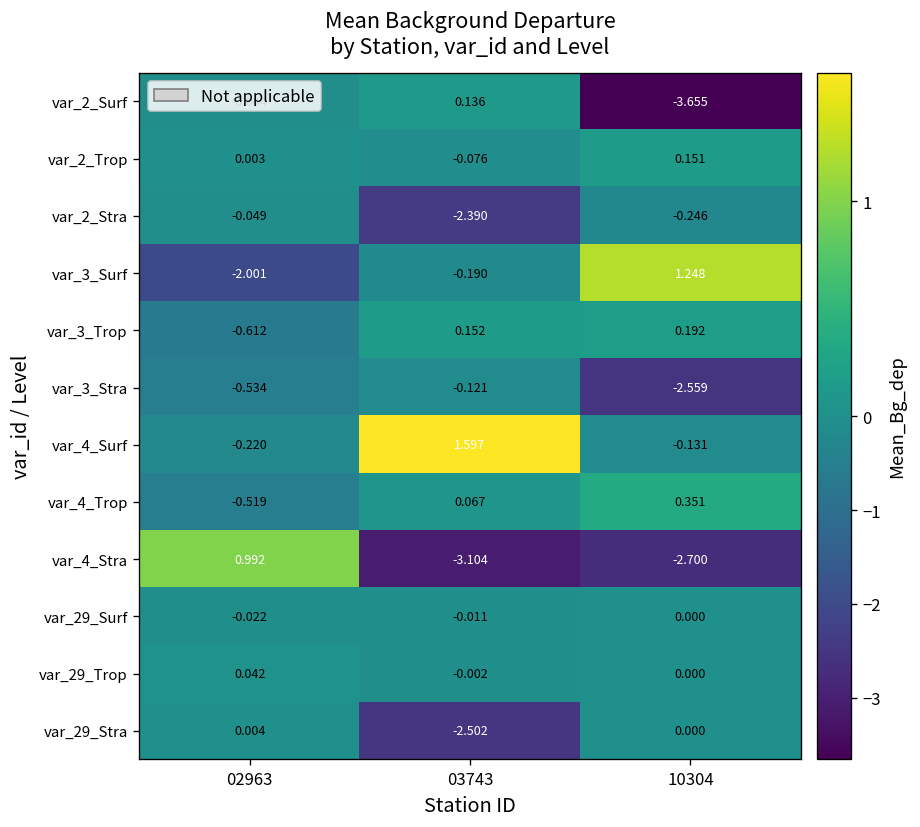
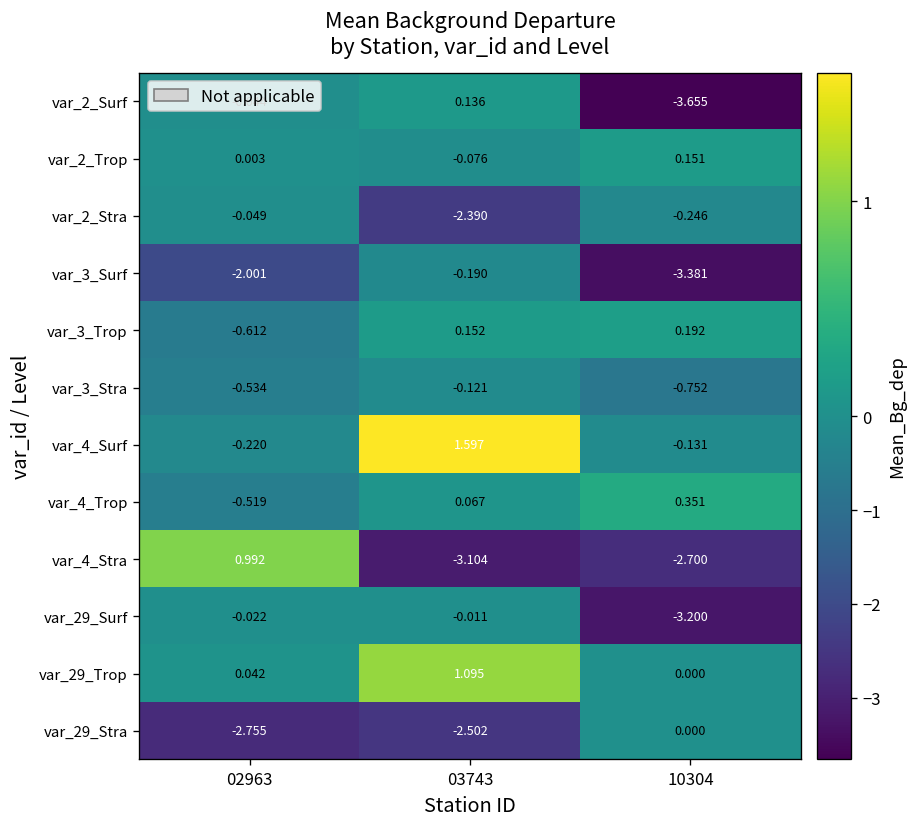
  {
    "var_2_Surf": {
      "03743": 0.136,
      "10304": -3.655
    },
    "var_2_Trop": {
      "02963": 0.003,
      "03743": -0.076,
      "10304": 0.151
    },
    "var_2_Stra": {
      "02963": -0.049,
      "03743": -2.390,
      "10304": -0.246
    },
    "var_3_Surf": {
      "02963": -2.001,
      "03743": -0.190,
-     "10304": 1.248
+     "10304": -3.381
    },
    "var_3_Trop": {
      "02963": -0.612,
      "03743": 0.152,
      "10304": 0.192
    },
    "var_3_Stra": {
      "02963": -0.534,
      "03743": -0.121,
-     "10304": -2.559
+     "10304": -0.752
    },
    "var_4_Surf": {
      "02963": -0.220,
      "03743": 1.597,
      "10304": -0.131
    },
    "var_4_Trop": {
      "02963": -0.519,
      "03743": 0.067,
      "10304": 0.351
    },
    "var_4_Stra": {
      "02963": 0.992,
      "03743": -3.104,
      "10304": -2.700
    },
    "var_29_Surf": {
      "02963": -0.022,
      "03743": -0.011,
-     "10304": 0.000
+     "10304": -3.200
    },
    "var_29_Trop": {
      "02963": 0.042,
-     "03743": -0.002,
+     "03743": 1.095,
      "10304": 0.000
    },
    "var_29_Stra": {
-     "02963": 0.004,
+     "02963": -2.755,
      "03743": -2.502,
      "10304": 0.000
    }
  }
